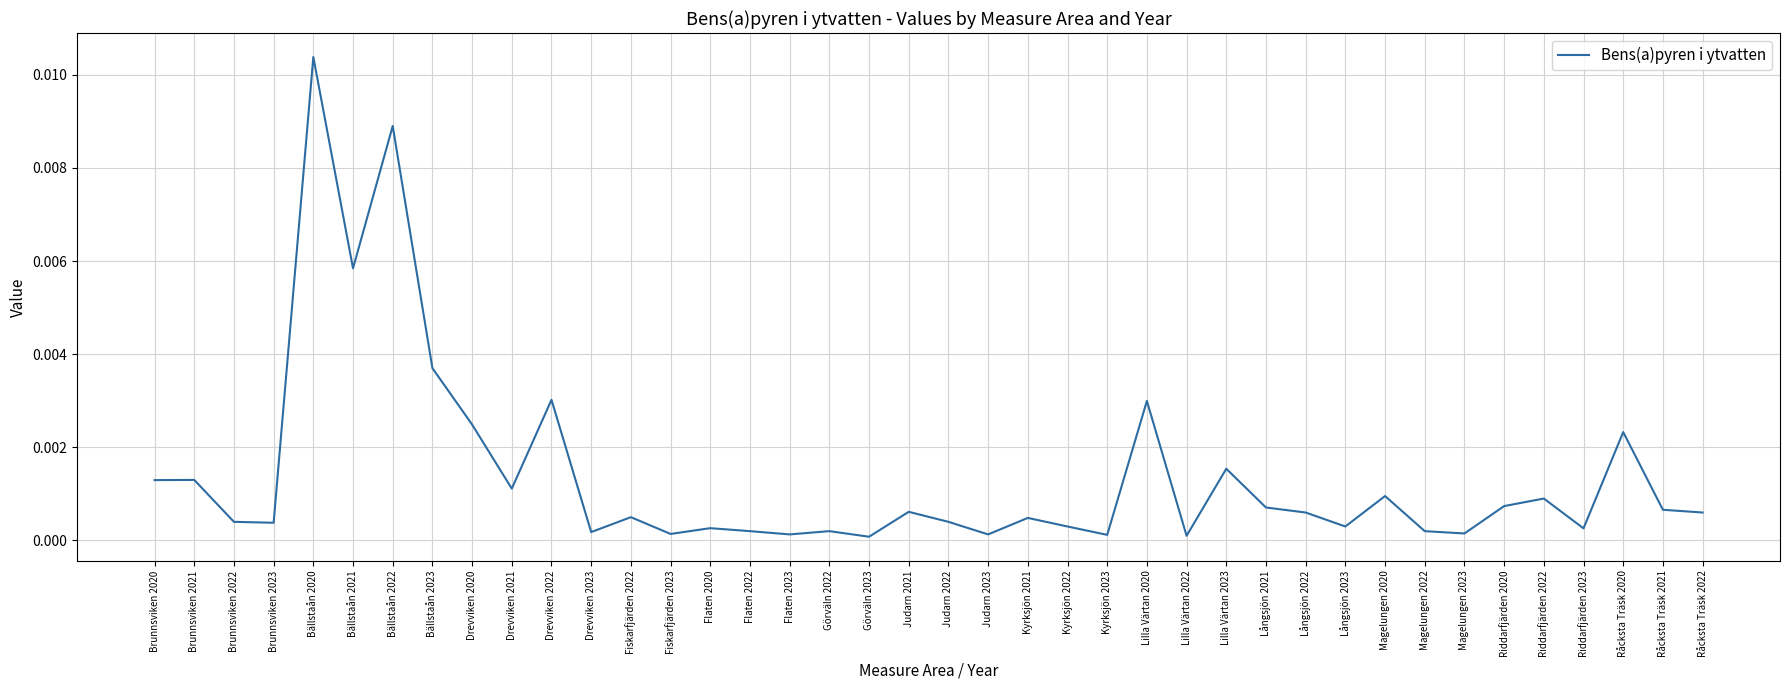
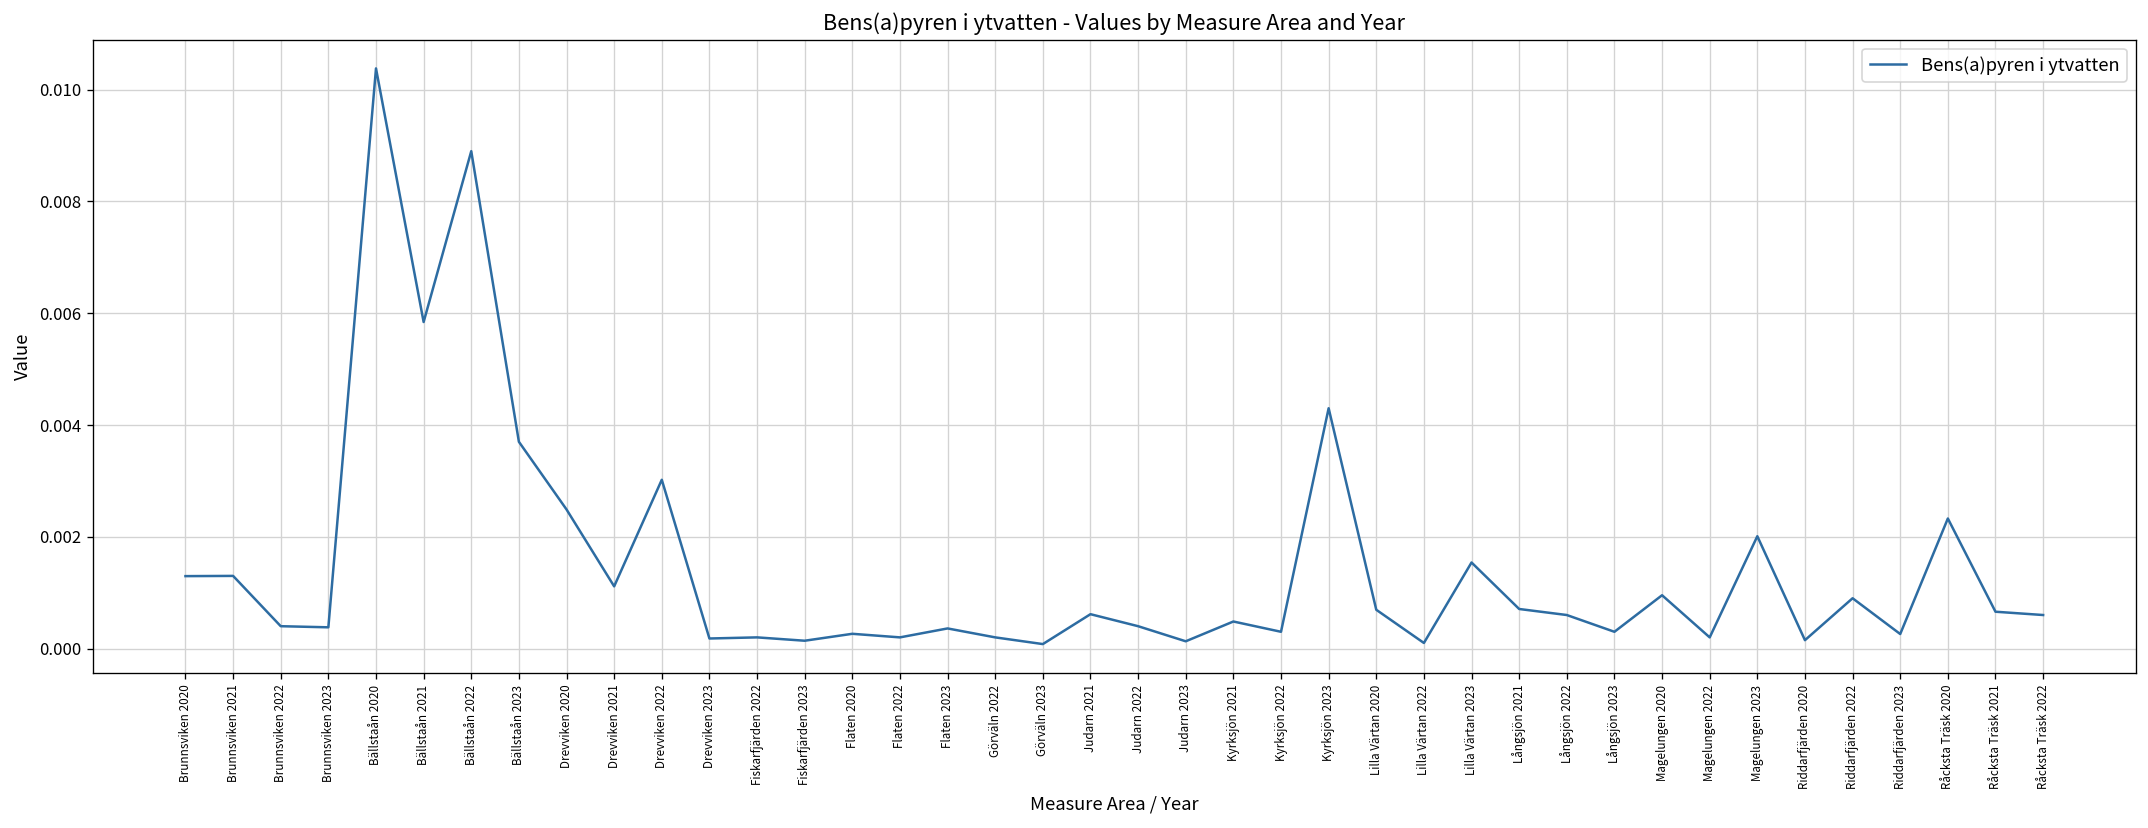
  {
    "Brunnsviken 2020": 0.0013,
    "Brunnsviken 2021": 0.0013,
    "Brunnsviken 2022": 0.0004,
    "Brunnsviken 2023": 0.0004,
    "Bällstaån 2020": 0.0104,
    "Bällstaån 2021": 0.0058,
    "Bällstaån 2022": 0.0089,
    "Bällstaån 2023": 0.0037,
    "Drevviken 2020": 0.0025,
    "Drevviken 2021": 0.0011,
    "Drevviken 2022": 0.0030,
    "Drevviken 2023": 0.0002,
-   "Fiskarfjärden 2022": 0.0005,
+   "Fiskarfjärden 2022": 0.0002,
    "Fiskarfjärden 2023": 0.0001,
    "Flaten 2020": 0.0003,
    "Flaten 2022": 0.0002,
-   "Flaten 2023": 0.0001,
+   "Flaten 2023": 0.0004,
    "Görväln 2022": 0.0002,
    "Görväln 2023": 0.0001,
    "Judarn 2021": 0.0006,
    "Judarn 2022": 0.0004,
    "Judarn 2023": 0.0001,
    "Kyrksjön 2021": 0.0005,
    "Kyrksjön 2022": 0.0003,
-   "Kyrksjön 2023": 0.0001,
-   "Lilla Värtan 2020": 0.0030,
+   "Kyrksjön 2023": 0.0043,
+   "Lilla Värtan 2020": 0.0007,
    "Lilla Värtan 2022": 0.0001,
    "Lilla Värtan 2023": 0.0015,
    "Långsjön 2021": 0.0007,
    "Långsjön 2022": 0.0006,
    "Långsjön 2023": 0.0003,
    "Magelungen 2020": 0.0010,
    "Magelungen 2022": 0.0002,
-   "Magelungen 2023": 0.0002,
-   "Riddarfjärden 2020": 0.0007,
+   "Magelungen 2023": 0.0020,
+   "Riddarfjärden 2020": 0.0002,
    "Riddarfjärden 2022": 0.0009,
    "Riddarfjärden 2023": 0.0003,
    "Råcksta Träsk 2020": 0.0023,
    "Råcksta Träsk 2021": 0.0007,
    "Råcksta Träsk 2022": 0.0006
  }
